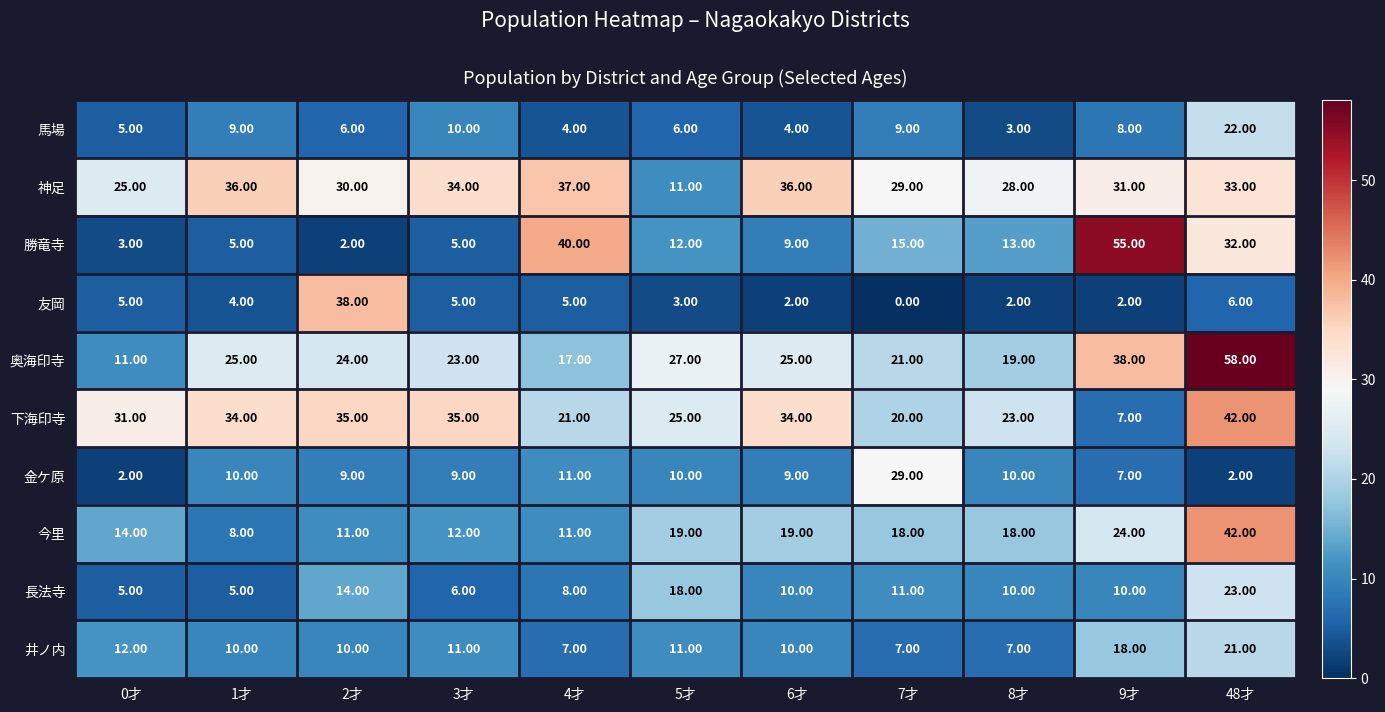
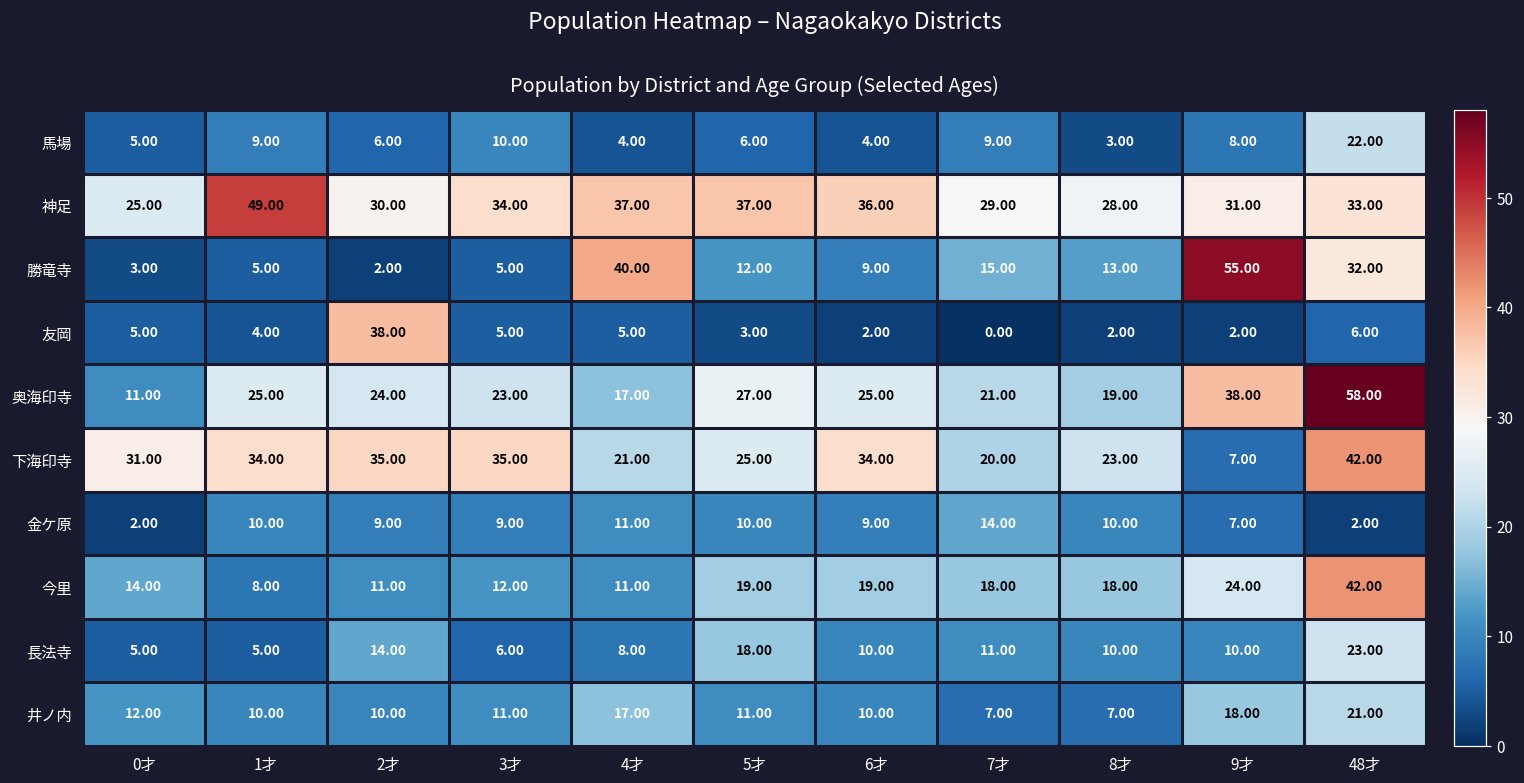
  {
    "馬場": {
      "0才": 5.00,
      "1才": 9.00,
      "2才": 6.00,
      "3才": 10.00,
      "4才": 4.00,
      "5才": 6.00,
      "6才": 4.00,
      "7才": 9.00,
      "8才": 3.00,
      "9才": 8.00,
      "48才": 22.00
    },
    "神足": {
      "0才": 25.00,
-     "1才": 36.00,
+     "1才": 49.00,
      "2才": 30.00,
      "3才": 34.00,
      "4才": 37.00,
-     "5才": 11.00,
+     "5才": 37.00,
      "6才": 36.00,
      "7才": 29.00,
      "8才": 28.00,
      "9才": 31.00,
      "48才": 33.00
    },
    "勝竜寺": {
      "0才": 3.00,
      "1才": 5.00,
      "2才": 2.00,
      "3才": 5.00,
      "4才": 40.00,
      "5才": 12.00,
      "6才": 9.00,
      "7才": 15.00,
      "8才": 13.00,
      "9才": 55.00,
      "48才": 32.00
    },
    "友岡": {
      "0才": 5.00,
      "1才": 4.00,
      "2才": 38.00,
      "3才": 5.00,
      "4才": 5.00,
      "5才": 3.00,
      "6才": 2.00,
      "7才": 0.00,
      "8才": 2.00,
      "9才": 2.00,
      "48才": 6.00
    },
    "奥海印寺": {
      "0才": 11.00,
      "1才": 25.00,
      "2才": 24.00,
      "3才": 23.00,
      "4才": 17.00,
      "5才": 27.00,
      "6才": 25.00,
      "7才": 21.00,
      "8才": 19.00,
      "9才": 38.00,
      "48才": 58.00
    },
    "下海印寺": {
      "0才": 31.00,
      "1才": 34.00,
      "2才": 35.00,
      "3才": 35.00,
      "4才": 21.00,
      "5才": 25.00,
      "6才": 34.00,
      "7才": 20.00,
      "8才": 23.00,
      "9才": 7.00,
      "48才": 42.00
    },
    "金ケ原": {
      "0才": 2.00,
      "1才": 10.00,
      "2才": 9.00,
      "3才": 9.00,
      "4才": 11.00,
      "5才": 10.00,
      "6才": 9.00,
-     "7才": 29.00,
+     "7才": 14.00,
      "8才": 10.00,
      "9才": 7.00,
      "48才": 2.00
    },
    "今里": {
      "0才": 14.00,
      "1才": 8.00,
      "2才": 11.00,
      "3才": 12.00,
      "4才": 11.00,
      "5才": 19.00,
      "6才": 19.00,
      "7才": 18.00,
      "8才": 18.00,
      "9才": 24.00,
      "48才": 42.00
    },
    "長法寺": {
      "0才": 5.00,
      "1才": 5.00,
      "2才": 14.00,
      "3才": 6.00,
      "4才": 8.00,
      "5才": 18.00,
      "6才": 10.00,
      "7才": 11.00,
      "8才": 10.00,
      "9才": 10.00,
      "48才": 23.00
    },
    "井ノ内": {
      "0才": 12.00,
      "1才": 10.00,
      "2才": 10.00,
      "3才": 11.00,
-     "4才": 7.00,
+     "4才": 17.00,
      "5才": 11.00,
      "6才": 10.00,
      "7才": 7.00,
      "8才": 7.00,
      "9才": 18.00,
      "48才": 21.00
    }
  }
